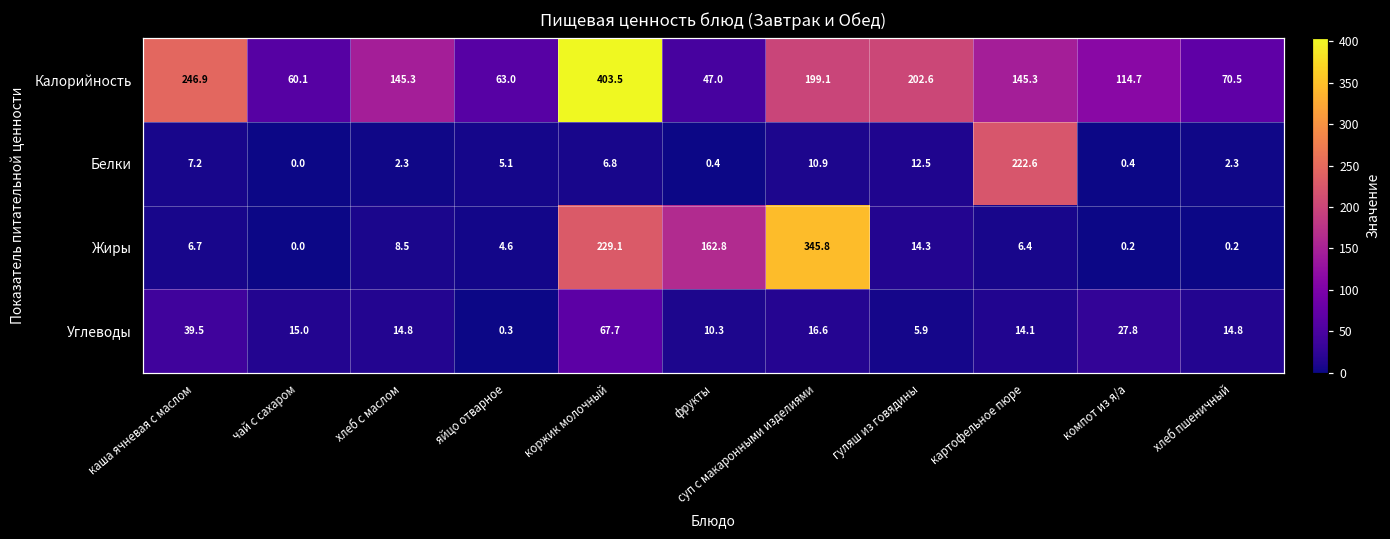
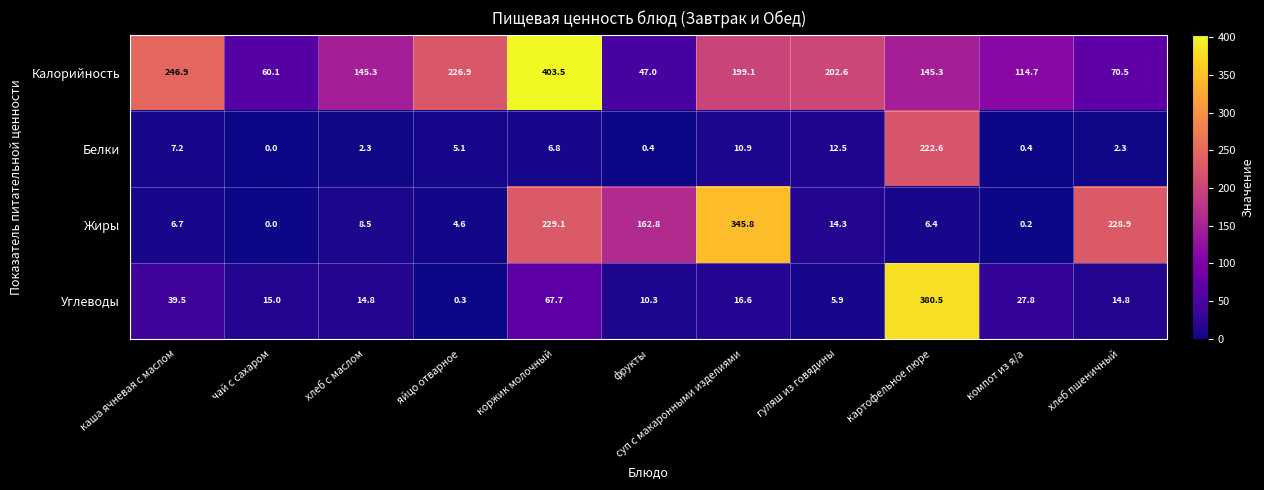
  {
    "Калорийность": {
      "каша ячневая с маслом": 246.9,
      "чай с сахаром": 60.1,
      "хлеб с маслом": 145.3,
-     "яйцо отварное": 63.0,
+     "яйцо отварное": 226.9,
      "коржик молочный": 403.5,
      "фрукты": 47.0,
      "суп с макаронными изделиями": 199.1,
      "гуляш из говядины": 202.6,
      "картофельное пюре": 145.3,
      "компот из я/а": 114.7,
      "хлеб пшеничный": 70.5
    },
    "Белки": {
      "каша ячневая с маслом": 7.2,
      "чай с сахаром": 0.0,
      "хлеб с маслом": 2.3,
      "яйцо отварное": 5.1,
      "коржик молочный": 6.8,
      "фрукты": 0.4,
      "суп с макаронными изделиями": 10.9,
      "гуляш из говядины": 12.5,
      "картофельное пюре": 222.6,
      "компот из я/а": 0.4,
      "хлеб пшеничный": 2.3
    },
    "Жиры": {
      "каша ячневая с маслом": 6.7,
      "чай с сахаром": 0.0,
      "хлеб с маслом": 8.5,
      "яйцо отварное": 4.6,
      "коржик молочный": 229.1,
      "фрукты": 162.8,
      "суп с макаронными изделиями": 345.8,
      "гуляш из говядины": 14.3,
      "картофельное пюре": 6.4,
      "компот из я/а": 0.2,
-     "хлеб пшеничный": 0.2
+     "хлеб пшеничный": 228.9
    },
    "Углеводы": {
      "каша ячневая с маслом": 39.5,
      "чай с сахаром": 15.0,
      "хлеб с маслом": 14.8,
      "яйцо отварное": 0.3,
      "коржик молочный": 67.7,
      "фрукты": 10.3,
      "суп с макаронными изделиями": 16.6,
      "гуляш из говядины": 5.9,
-     "картофельное пюре": 14.1,
+     "картофельное пюре": 380.5,
      "компот из я/а": 27.8,
      "хлеб пшеничный": 14.8
    }
  }
